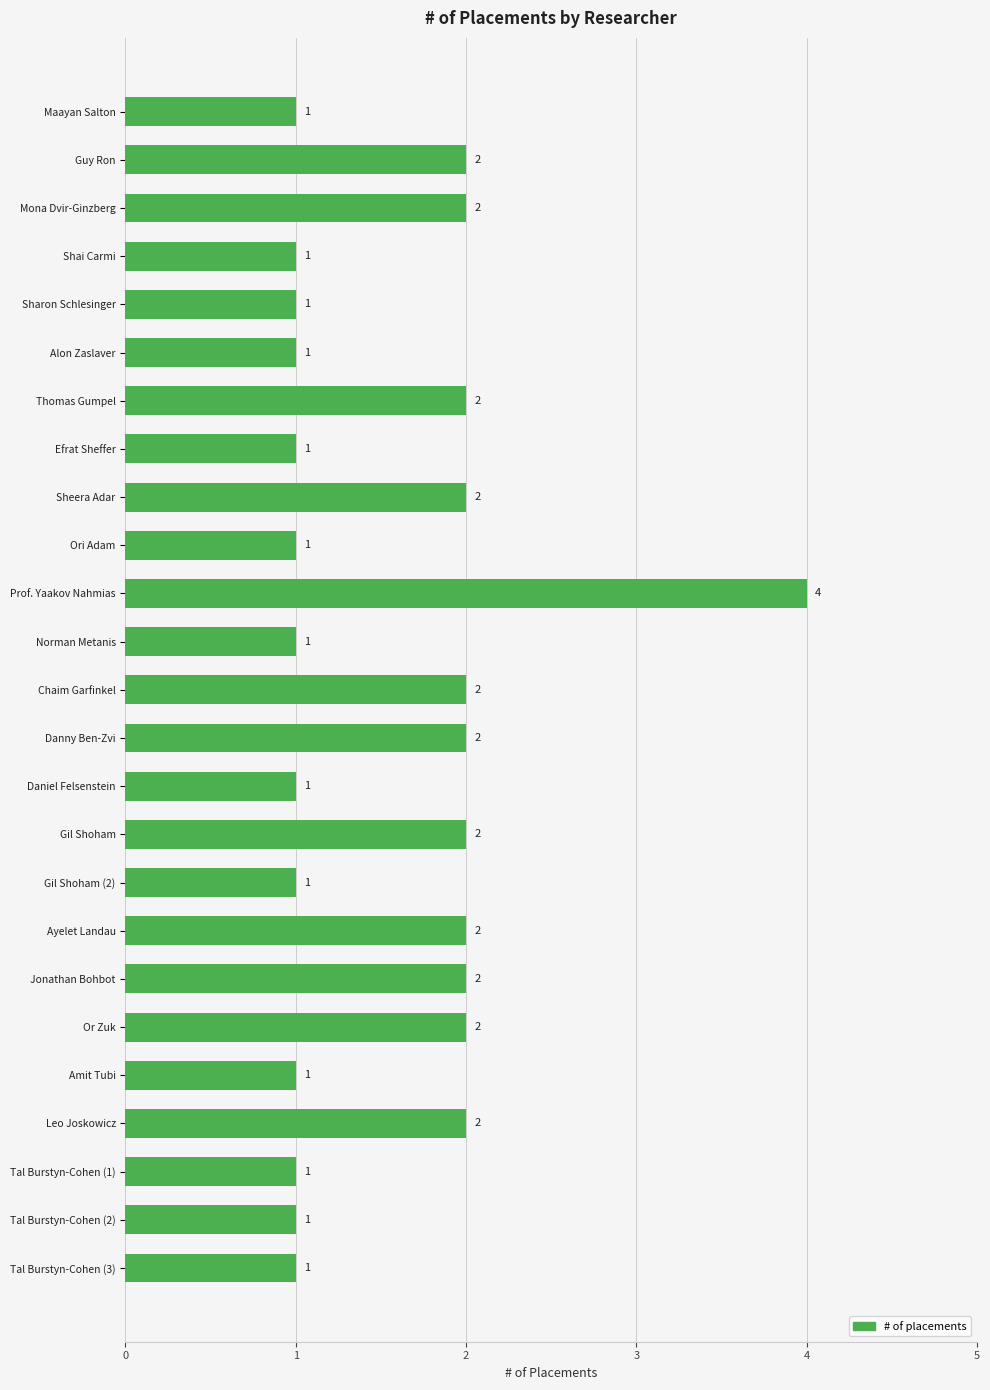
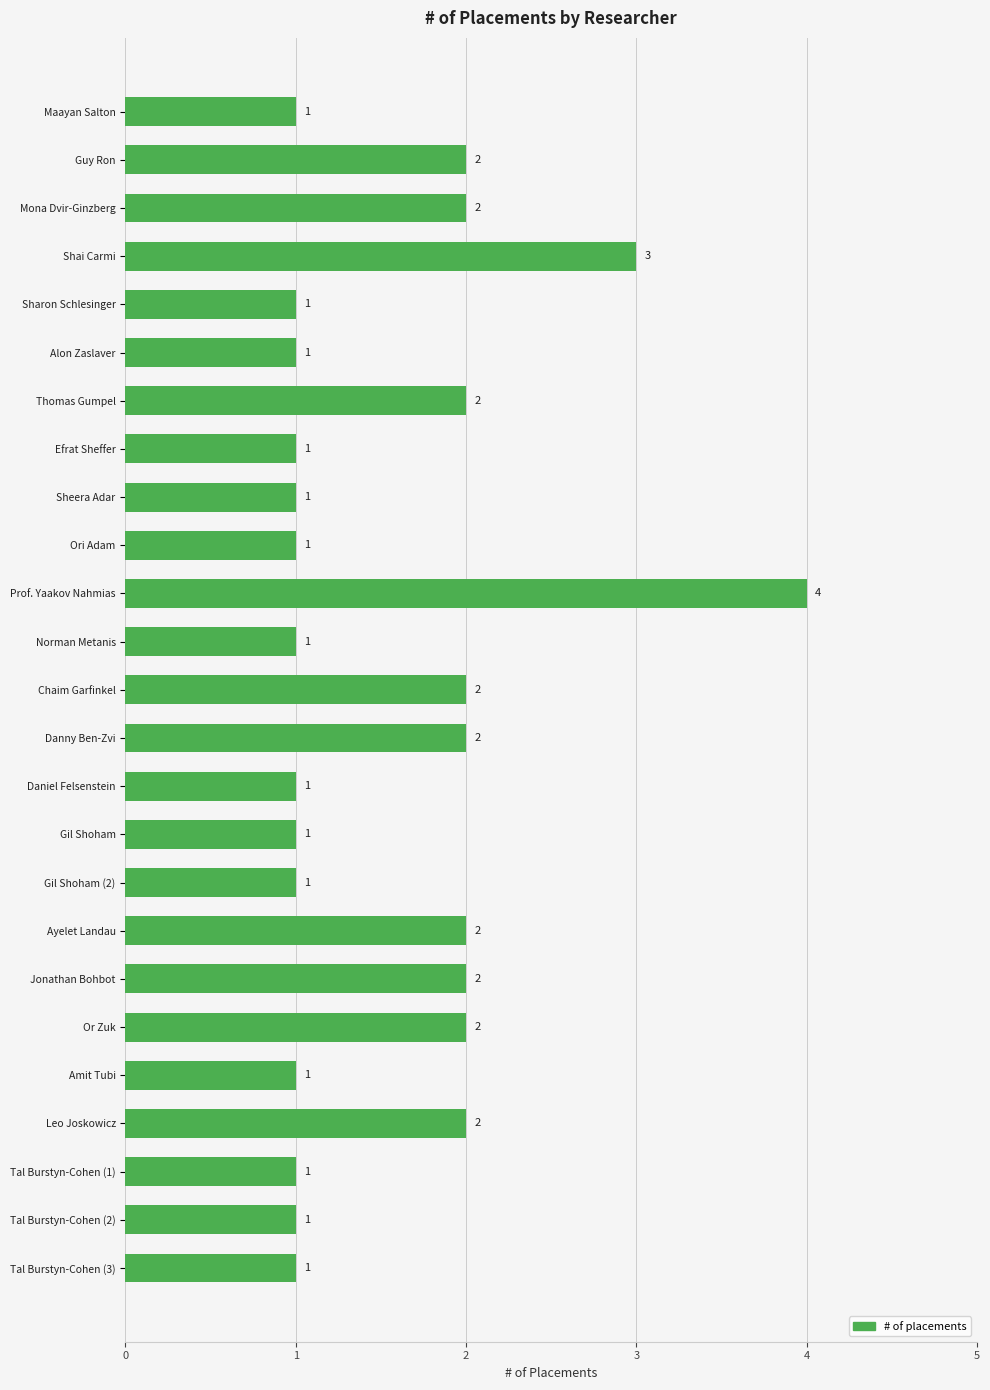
  {
    "Maayan Salton": 1,
    "Guy Ron": 2,
    "Mona Dvir-Ginzberg": 2,
-   "Shai Carmi": 1,
+   "Shai Carmi": 3,
    "Sharon Schlesinger": 1,
    "Alon Zaslaver": 1,
    "Thomas Gumpel": 2,
    "Efrat Sheffer": 1,
-   "Sheera Adar": 2,
+   "Sheera Adar": 1,
    "Ori Adam": 1,
    "Prof. Yaakov Nahmias": 4,
    "Norman Metanis": 1,
    "Chaim Garfinkel": 2,
    "Danny Ben-Zvi": 2,
    "Daniel Felsenstein": 1,
-   "Gil Shoham": 2,
+   "Gil Shoham": 1,
    "Gil Shoham (2)": 1,
    "Ayelet Landau": 2,
    "Jonathan Bohbot": 2,
    "Or Zuk": 2,
    "Amit Tubi": 1,
    "Leo Joskowicz": 2,
    "Tal Burstyn-Cohen (1)": 1,
    "Tal Burstyn-Cohen (2)": 1,
    "Tal Burstyn-Cohen (3)": 1
  }
